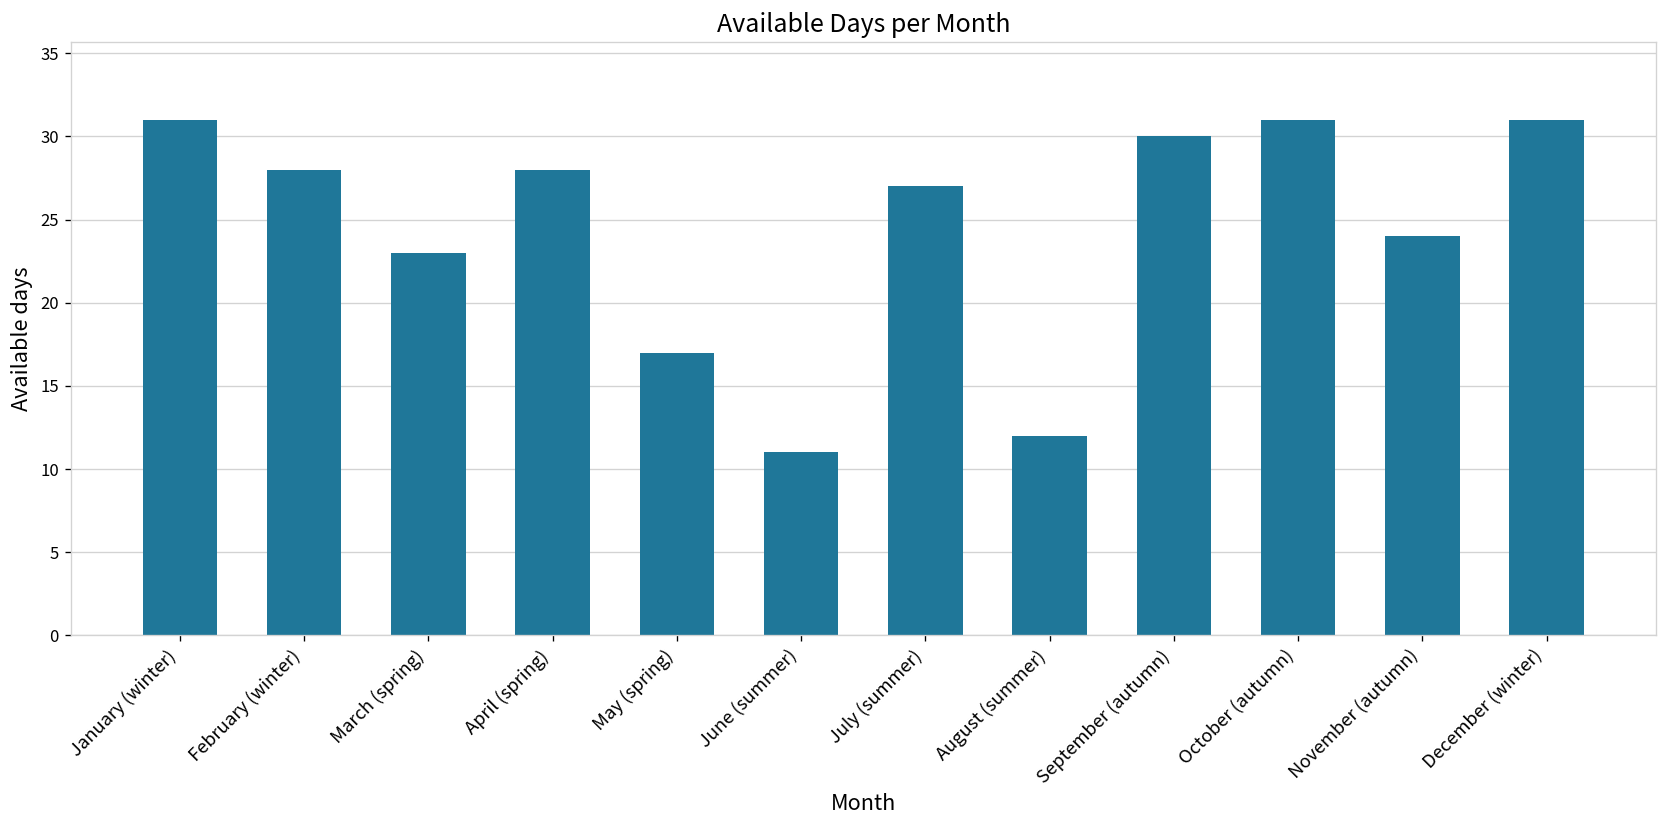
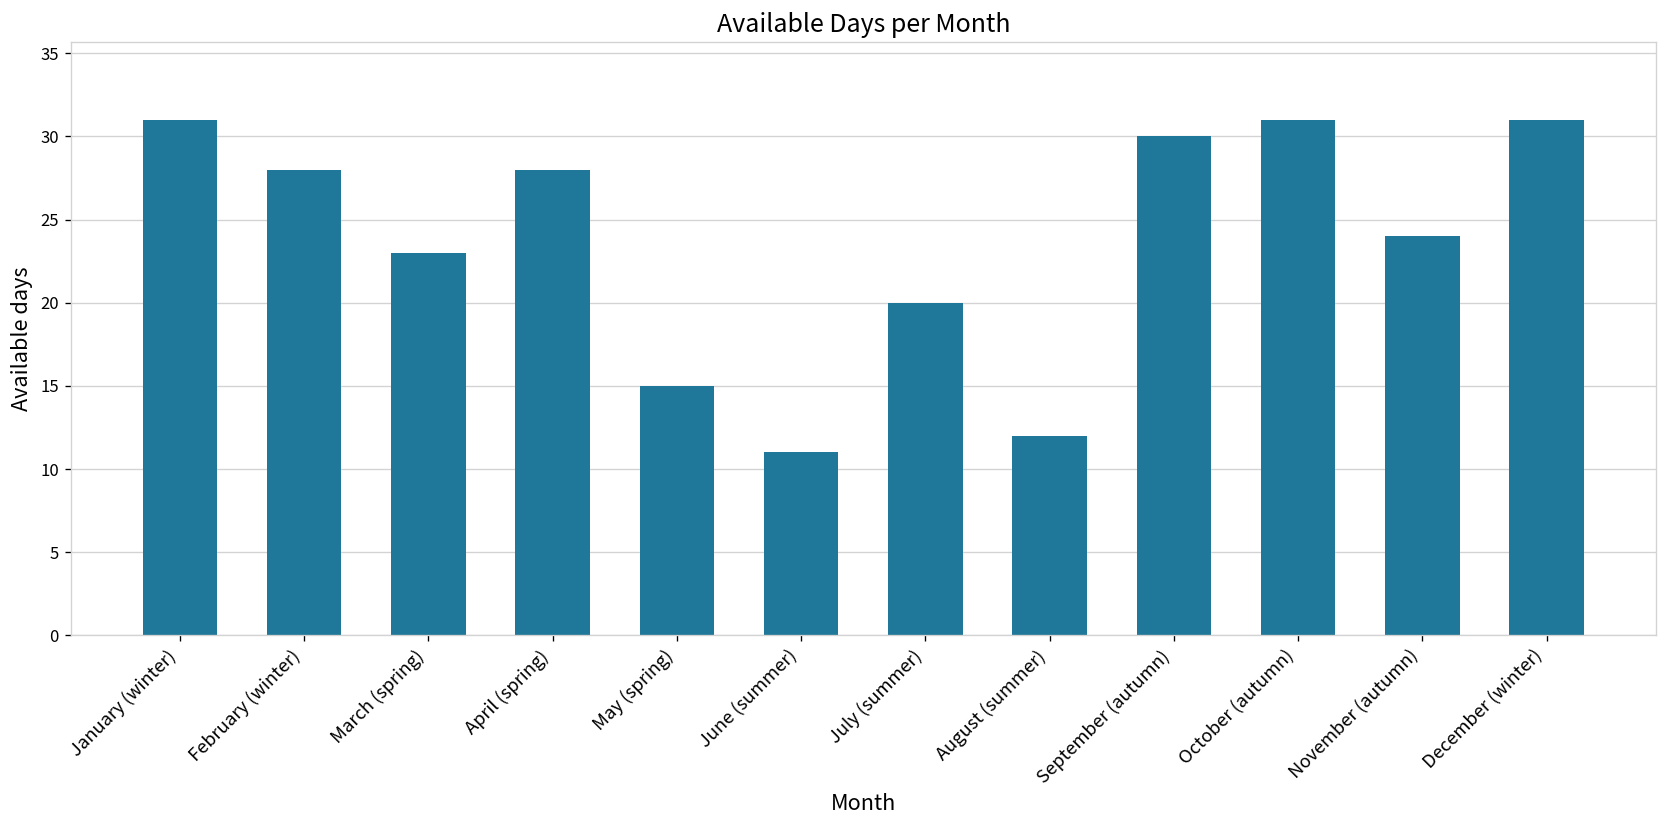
  {
    "January (winter)": 31,
    "February (winter)": 28,
    "March (spring)": 23,
    "April (spring)": 28,
-   "May (spring)": 17,
+   "May (spring)": 15,
    "June (summer)": 11,
-   "July (summer)": 27,
+   "July (summer)": 20,
    "August (summer)": 12,
    "September (autumn)": 30,
    "October (autumn)": 31,
    "November (autumn)": 24,
    "December (winter)": 31
  }
